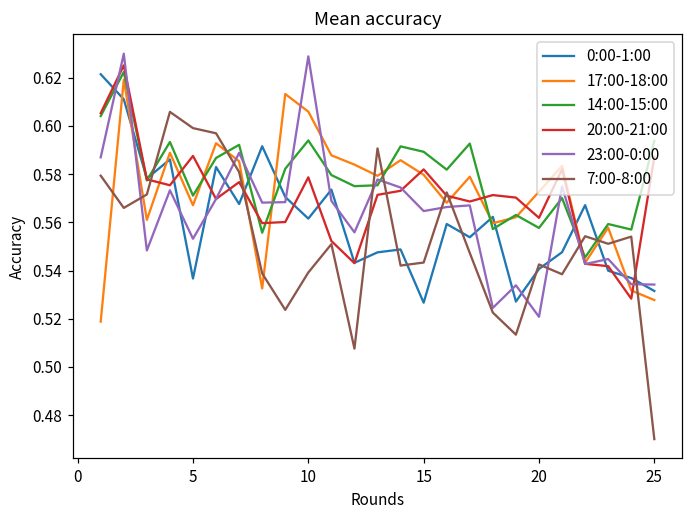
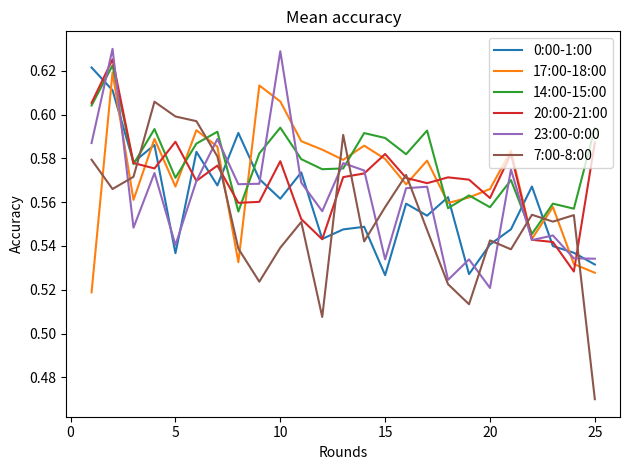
  {
    "0:00-1:00": {
      "5": 0.537,
      "10": 0.562,
      "15": 0.527,
      "20": 0.541,
      "25": 0.532
    },
    "17:00-18:00": {
      "5": 0.567,
      "10": 0.606,
      "15": 0.580,
-     "20": 0.573,
+     "20": 0.566,
      "25": 0.528
    },
    "14:00-15:00": {
      "5": 0.571,
      "10": 0.594,
      "15": 0.589,
      "20": 0.558
    },
    "20:00-21:00": {
      "5": 0.588,
      "10": 0.579,
      "15": 0.582,
      "20": 0.562
    },
    "23:00-0:00": {
-     "5": 0.553,
+     "5": 0.540,
      "10": 0.629,
-     "15": 0.565,
+     "15": 0.534,
      "20": 0.521,
      "25": 0.534
    },
    "7:00-8:00": {
      "5": 0.599,
      "10": 0.539,
-     "15": 0.543,
+     "15": 0.558,
      "20": 0.543,
      "25": 0.470
    }
  }
